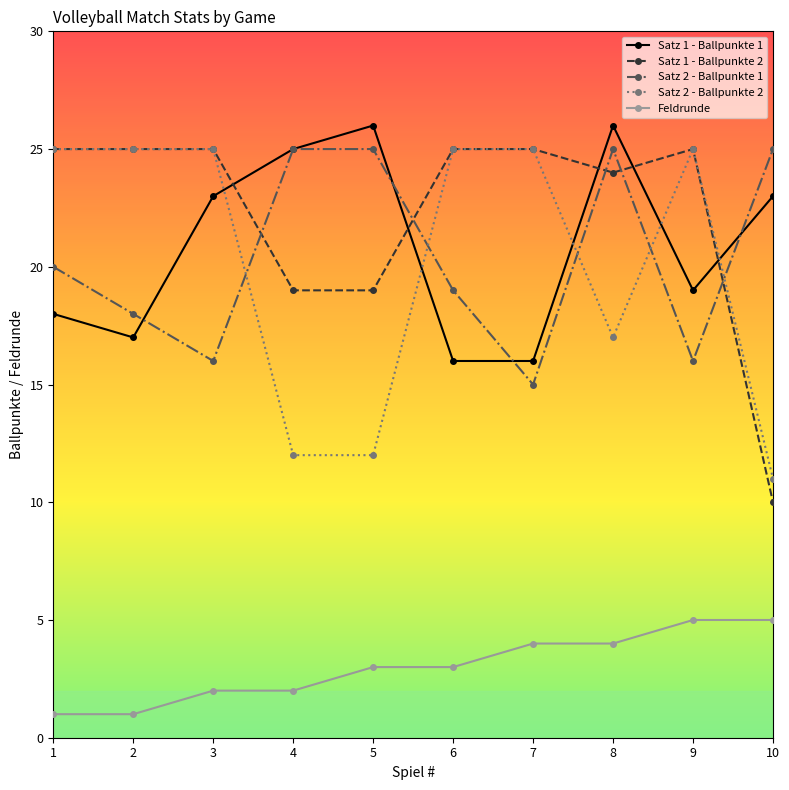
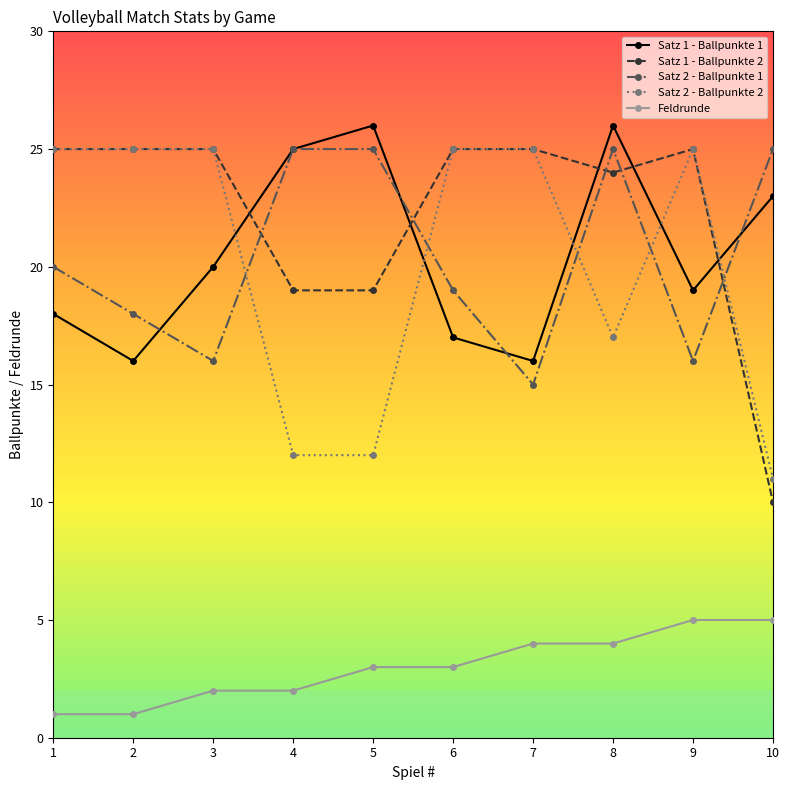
  {
    "Satz 1 - Ballpunkte 1": {
      "1": 18,
-     "2": 17,
-     "3": 23,
+     "2": 16,
+     "3": 20,
      "5": 26,
-     "6": 16,
+     "6": 17,
      "7": 16,
      "8": 26,
      "9": 19,
      "10": 23
    }
  }
